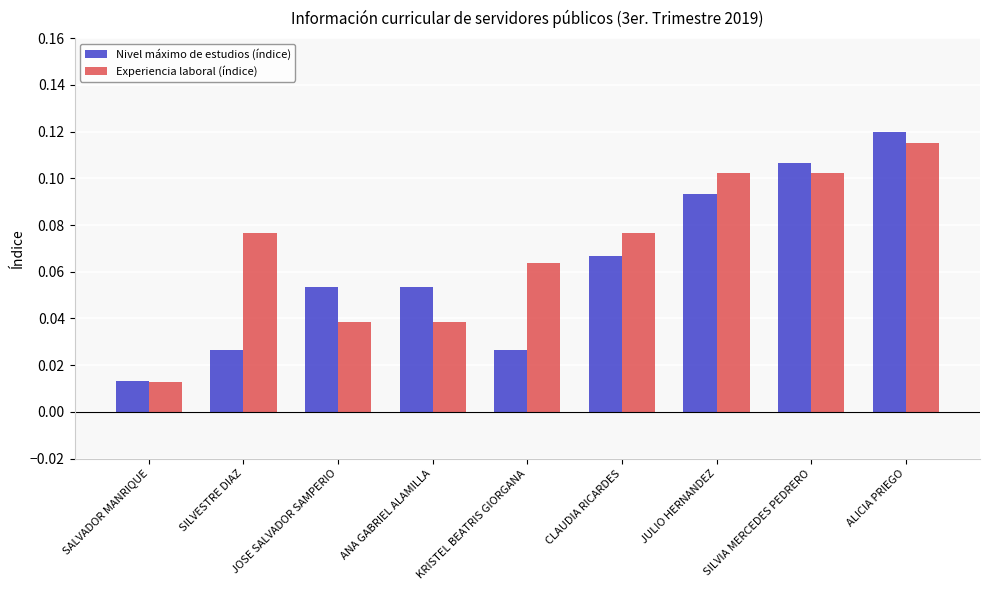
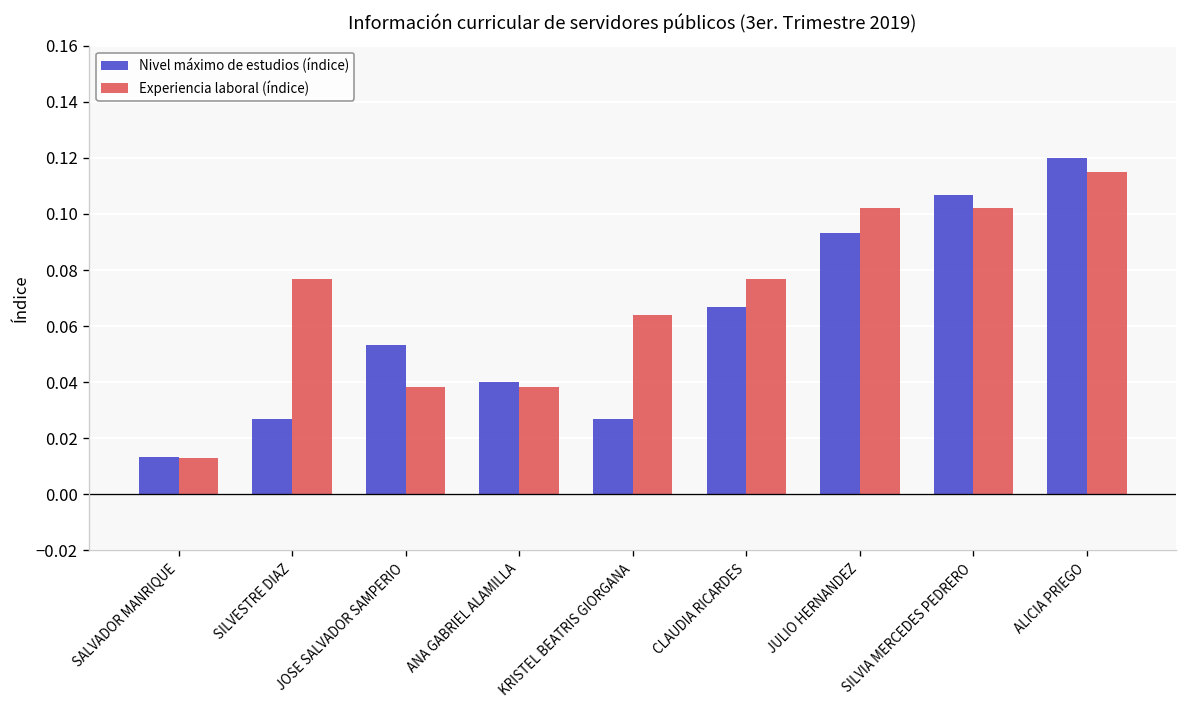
  {
    "Nivel máximo de estudios (índice)": {
      "SALVADOR MANRIQUE": 0.013,
      "SILVESTRE DIAZ": 0.027,
      "JOSE SALVADOR SAMPERIO": 0.053,
-     "ANA GABRIEL ALAMILLA": 0.053,
+     "ANA GABRIEL ALAMILLA": 0.040,
      "KRISTEL BEATRIS GIORGANA": 0.027,
      "CLAUDIA RICARDES": 0.067,
      "JULIO HERNANDEZ": 0.093,
      "SILVIA MERCEDES PEDRERO": 0.107,
      "ALICIA PRIEGO": 0.120
    },
    "Experiencia laboral (índice)": {
      "SALVADOR MANRIQUE": 0.013,
      "SILVESTRE DIAZ": 0.077,
      "JOSE SALVADOR SAMPERIO": 0.038,
      "ANA GABRIEL ALAMILLA": 0.038,
      "KRISTEL BEATRIS GIORGANA": 0.064,
      "CLAUDIA RICARDES": 0.077,
      "JULIO HERNANDEZ": 0.102,
      "SILVIA MERCEDES PEDRERO": 0.102,
      "ALICIA PRIEGO": 0.115
    }
  }
